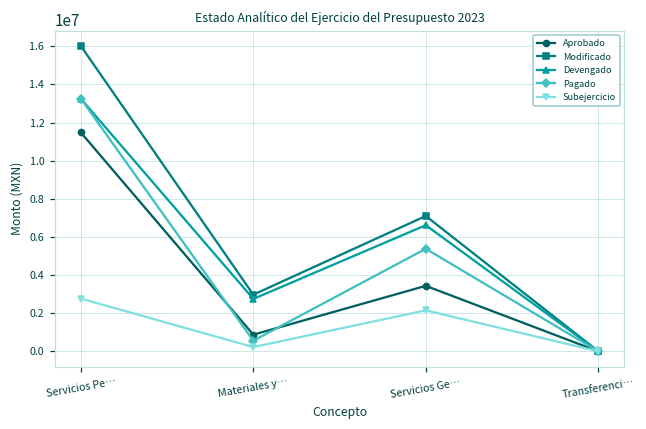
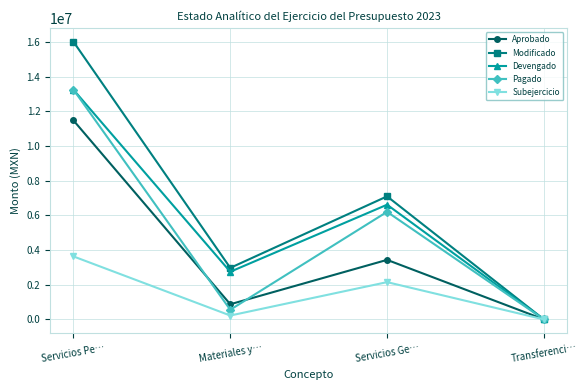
  {
    "Pagado": {
      "Materiales y…": 600000,
-     "Servicios Ge…": 5400000
+     "Servicios Ge…": 6200000
    },
    "Subejercicio": {
-     "Servicios Pe…": 2800000,
+     "Servicios Pe…": 3600000,
      "Materiales y…": 200000,
      "Servicios Ge…": 2200000
    }
  }
